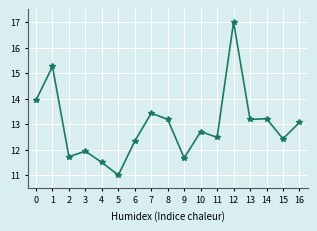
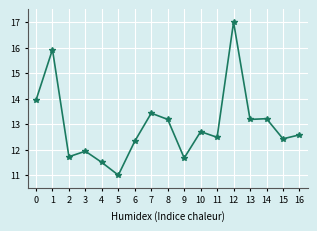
  {
    "0": 13.9,
-   "1": 15.3,
+   "1": 15.9,
    "2": 11.7,
    "3": 11.9,
    "4": 11.5,
    "5": 11.0,
    "6": 12.3,
    "7": 13.4,
    "8": 13.2,
    "9": 11.7,
    "10": 12.7,
    "11": 12.5,
    "12": 17.0,
    "13": 13.2,
    "14": 13.2,
    "15": 12.4,
-   "16": 13.1
+   "16": 12.6
  }
